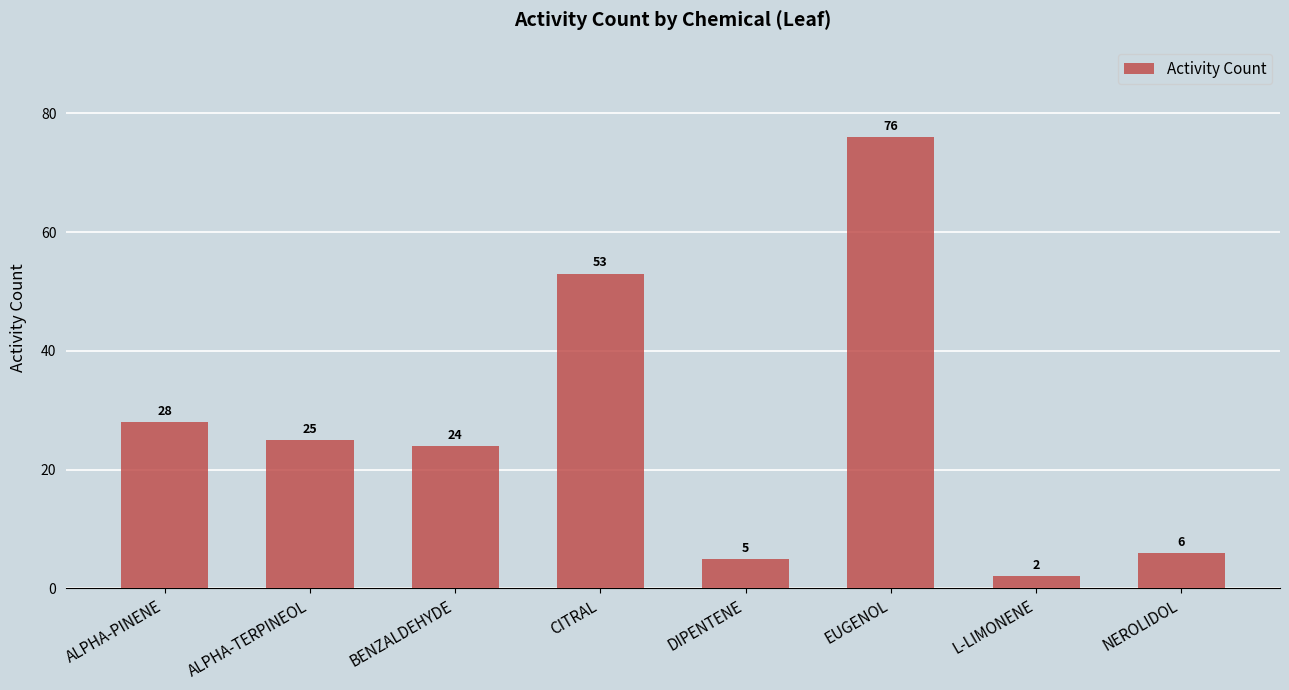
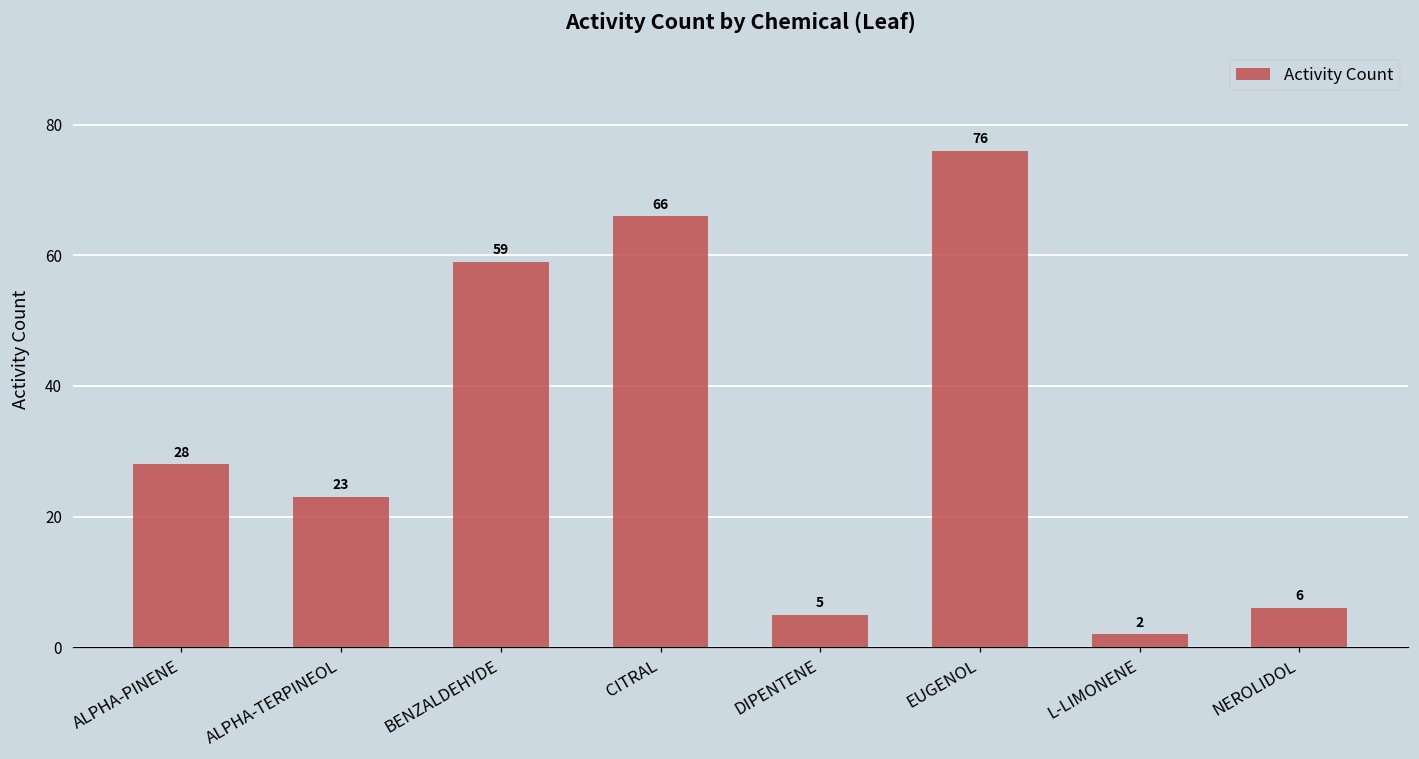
  {
    "ALPHA-PINENE": 28,
-   "ALPHA-TERPINEOL": 25,
-   "BENZALDEHYDE": 24,
-   "CITRAL": 53,
+   "ALPHA-TERPINEOL": 23,
+   "BENZALDEHYDE": 59,
+   "CITRAL": 66,
    "DIPENTENE": 5,
    "EUGENOL": 76,
    "L-LIMONENE": 2,
    "NEROLIDOL": 6
  }
